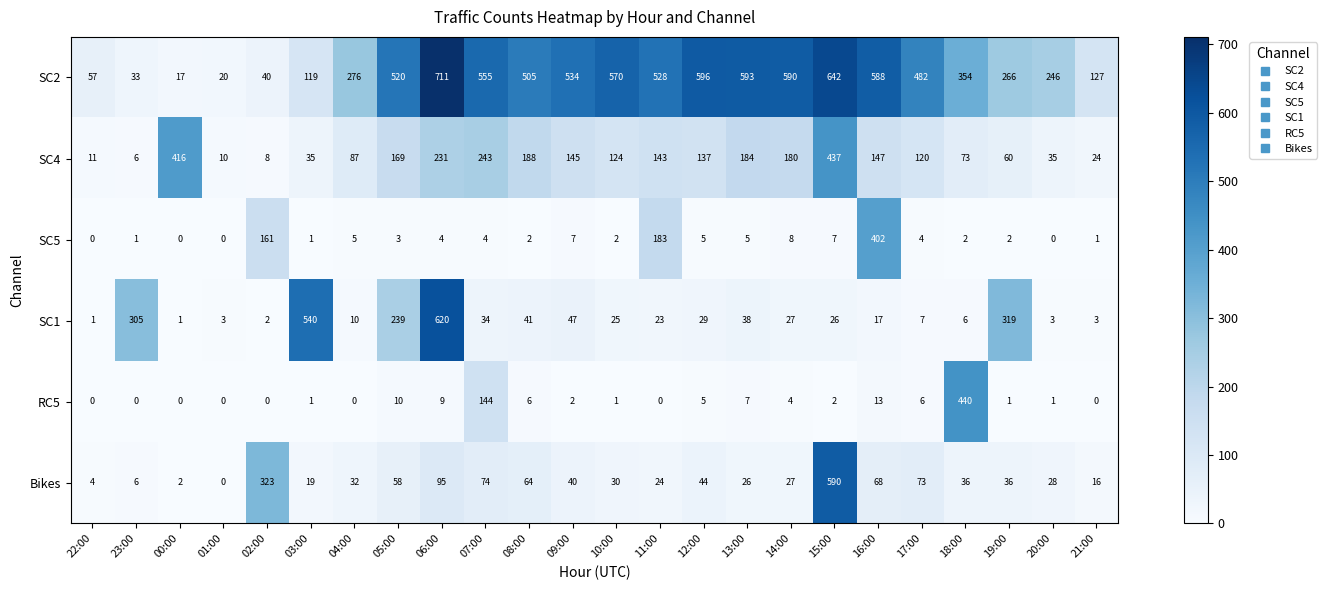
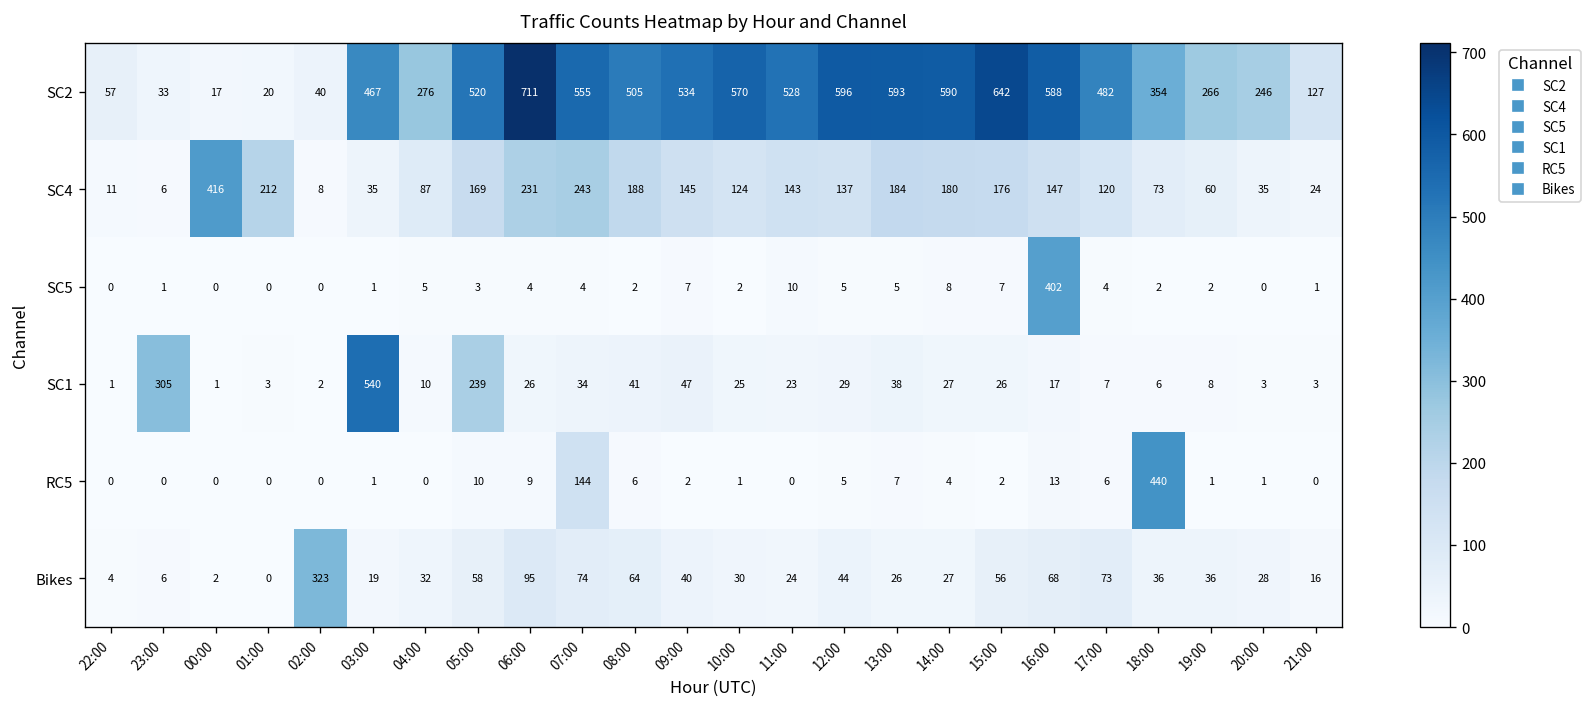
  {
    "SC2": {
      "22:00": 57,
      "23:00": 33,
      "00:00": 17,
      "01:00": 20,
      "02:00": 40,
-     "03:00": 119,
+     "03:00": 467,
      "04:00": 276,
      "05:00": 520,
      "06:00": 711,
      "07:00": 555,
      "08:00": 505,
      "09:00": 534,
      "10:00": 570,
      "11:00": 528,
      "12:00": 596,
      "13:00": 593,
      "14:00": 590,
      "15:00": 642,
      "16:00": 588,
      "17:00": 482,
      "18:00": 354,
      "19:00": 266,
      "20:00": 246,
      "21:00": 127
    },
    "SC4": {
      "22:00": 11,
      "23:00": 6,
      "00:00": 416,
-     "01:00": 10,
+     "01:00": 212,
      "02:00": 8,
      "03:00": 35,
      "04:00": 87,
      "05:00": 169,
      "06:00": 231,
      "07:00": 243,
      "08:00": 188,
      "09:00": 145,
      "10:00": 124,
      "11:00": 143,
      "12:00": 137,
      "13:00": 184,
      "14:00": 180,
-     "15:00": 437,
+     "15:00": 176,
      "16:00": 147,
      "17:00": 120,
      "18:00": 73,
      "19:00": 60,
      "20:00": 35,
      "21:00": 24
    },
    "SC5": {
      "22:00": 0,
      "23:00": 1,
      "00:00": 0,
      "01:00": 0,
-     "02:00": 161,
+     "02:00": 0,
      "03:00": 1,
      "04:00": 5,
      "05:00": 3,
      "06:00": 4,
      "07:00": 4,
      "08:00": 2,
      "09:00": 7,
      "10:00": 2,
-     "11:00": 183,
+     "11:00": 10,
      "12:00": 5,
      "13:00": 5,
      "14:00": 8,
      "15:00": 7,
      "16:00": 402,
      "17:00": 4,
      "18:00": 2,
      "19:00": 2,
      "20:00": 0,
      "21:00": 1
    },
    "SC1": {
      "22:00": 1,
      "23:00": 305,
      "00:00": 1,
      "01:00": 3,
      "02:00": 2,
      "03:00": 540,
      "04:00": 10,
      "05:00": 239,
-     "06:00": 620,
+     "06:00": 26,
      "07:00": 34,
      "08:00": 41,
      "09:00": 47,
      "10:00": 25,
      "11:00": 23,
      "12:00": 29,
      "13:00": 38,
      "14:00": 27,
      "15:00": 26,
      "16:00": 17,
      "17:00": 7,
      "18:00": 6,
-     "19:00": 319,
+     "19:00": 8,
      "20:00": 3,
      "21:00": 3
    },
    "RC5": {
      "22:00": 0,
      "23:00": 0,
      "00:00": 0,
      "01:00": 0,
      "02:00": 0,
      "03:00": 1,
      "04:00": 0,
      "05:00": 10,
      "06:00": 9,
      "07:00": 144,
      "08:00": 6,
      "09:00": 2,
      "10:00": 1,
      "11:00": 0,
      "12:00": 5,
      "13:00": 7,
      "14:00": 4,
      "15:00": 2,
      "16:00": 13,
      "17:00": 6,
      "18:00": 440,
      "19:00": 1,
      "20:00": 1,
      "21:00": 0
    },
    "Bikes": {
      "22:00": 4,
      "23:00": 6,
      "00:00": 2,
      "01:00": 0,
      "02:00": 323,
      "03:00": 19,
      "04:00": 32,
      "05:00": 58,
      "06:00": 95,
      "07:00": 74,
      "08:00": 64,
      "09:00": 40,
      "10:00": 30,
      "11:00": 24,
      "12:00": 44,
      "13:00": 26,
      "14:00": 27,
-     "15:00": 590,
+     "15:00": 56,
      "16:00": 68,
      "17:00": 73,
      "18:00": 36,
      "19:00": 36,
      "20:00": 28,
      "21:00": 16
    }
  }
